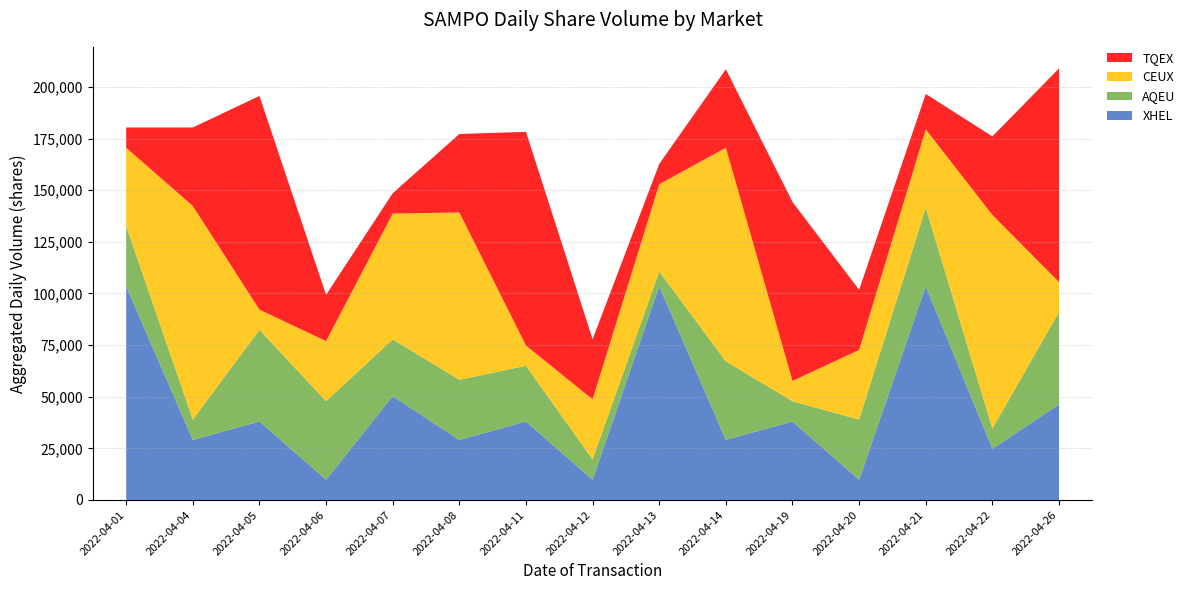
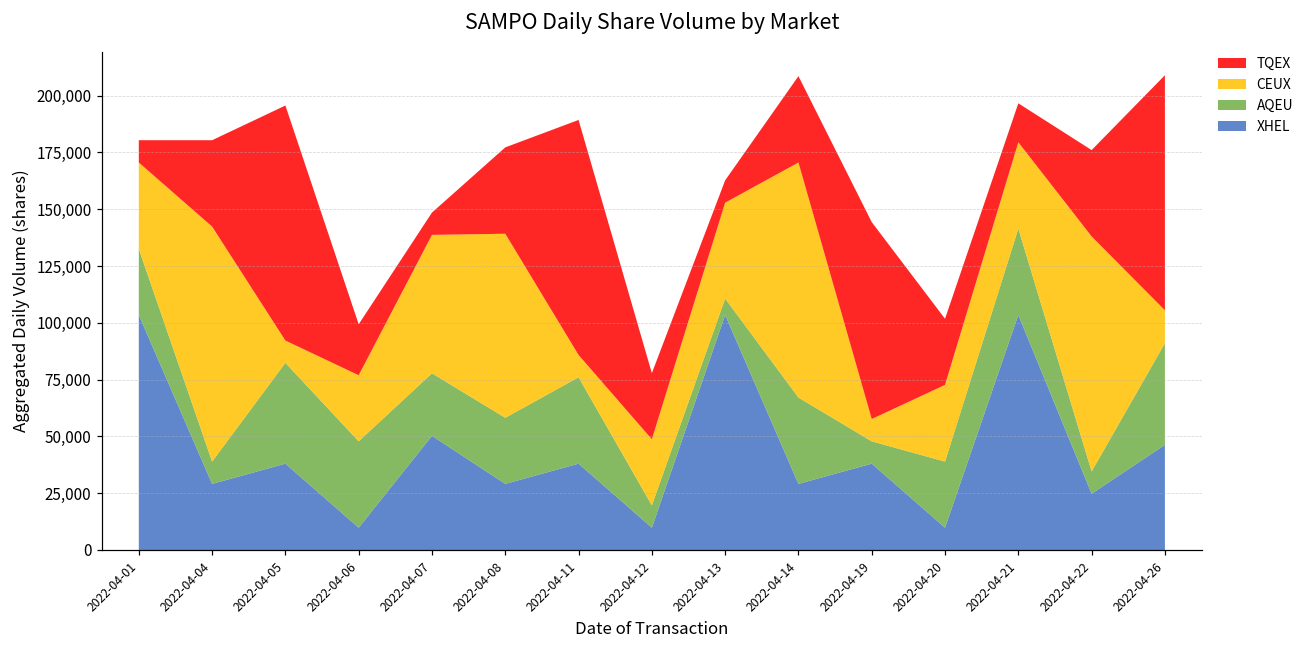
  {
    "XHEL": {
      "2022-04-01": "103,000",
      "2022-04-04": "29,000",
      "2022-04-05": "38,000",
      "2022-04-06": "10,000",
      "2022-04-07": "50,000",
      "2022-04-08": "29,000",
      "2022-04-11": "38,000",
      "2022-04-12": "10,000",
      "2022-04-13": "103,000",
      "2022-04-14": "29,000",
      "2022-04-19": "38,000",
      "2022-04-20": "10,000",
      "2022-04-21": "103,000",
      "2022-04-22": "25,000",
      "2022-04-26": "46,000"
    },
    "AQEU": {
      "2022-04-01": "29,000",
      "2022-04-04": "10,000",
      "2022-04-05": "44,000",
      "2022-04-06": "38,000",
      "2022-04-07": "28,000",
      "2022-04-08": "29,000",
-     "2022-04-11": "27,000",
+     "2022-04-11": "38,000",
      "2022-04-12": "10,000",
      "2022-04-13": "7,000",
      "2022-04-14": "38,000",
      "2022-04-19": "10,000",
      "2022-04-20": "29,000",
      "2022-04-21": "38,000",
      "2022-04-22": "10,000",
      "2022-04-26": "45,000"
    },
    "CEUX": {
      "2022-04-01": "38,000",
      "2022-04-04": "103,000",
      "2022-04-05": "10,000",
      "2022-04-06": "29,000",
      "2022-04-07": "61,000",
      "2022-04-08": "81,000",
      "2022-04-11": "10,000",
      "2022-04-12": "29,000",
      "2022-04-13": "42,000",
      "2022-04-14": "103,000",
      "2022-04-19": "10,000",
      "2022-04-20": "34,000",
      "2022-04-21": "38,000",
      "2022-04-22": "103,000",
      "2022-04-26": "14,000"
    },
    "TQEX": {
      "2022-04-01": "10,000",
      "2022-04-04": "38,000",
      "2022-04-05": "103,000",
      "2022-04-06": "22,000",
      "2022-04-07": "10,000",
      "2022-04-08": "38,000",
      "2022-04-11": "103,000",
      "2022-04-12": "29,000",
      "2022-04-13": "10,000",
      "2022-04-14": "38,000",
      "2022-04-19": "87,000",
      "2022-04-20": "29,000",
      "2022-04-21": "17,000",
      "2022-04-22": "38,000",
      "2022-04-26": "103,000"
    }
  }
